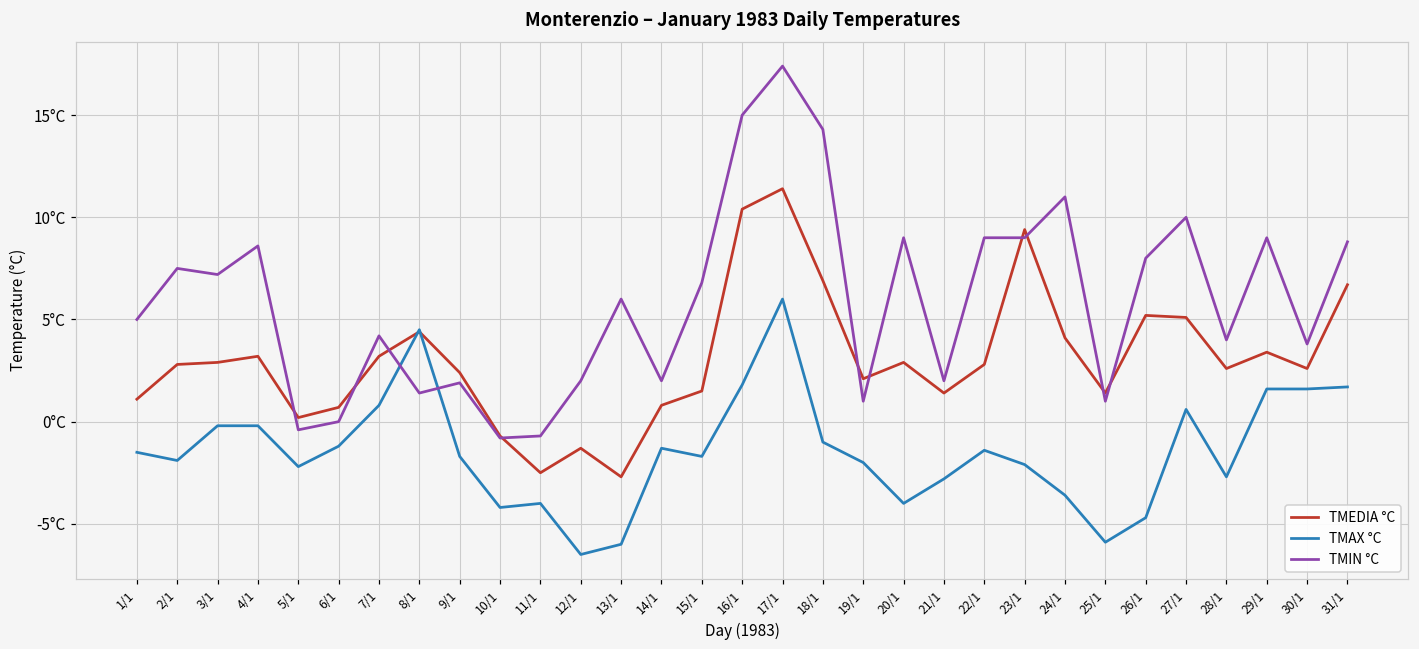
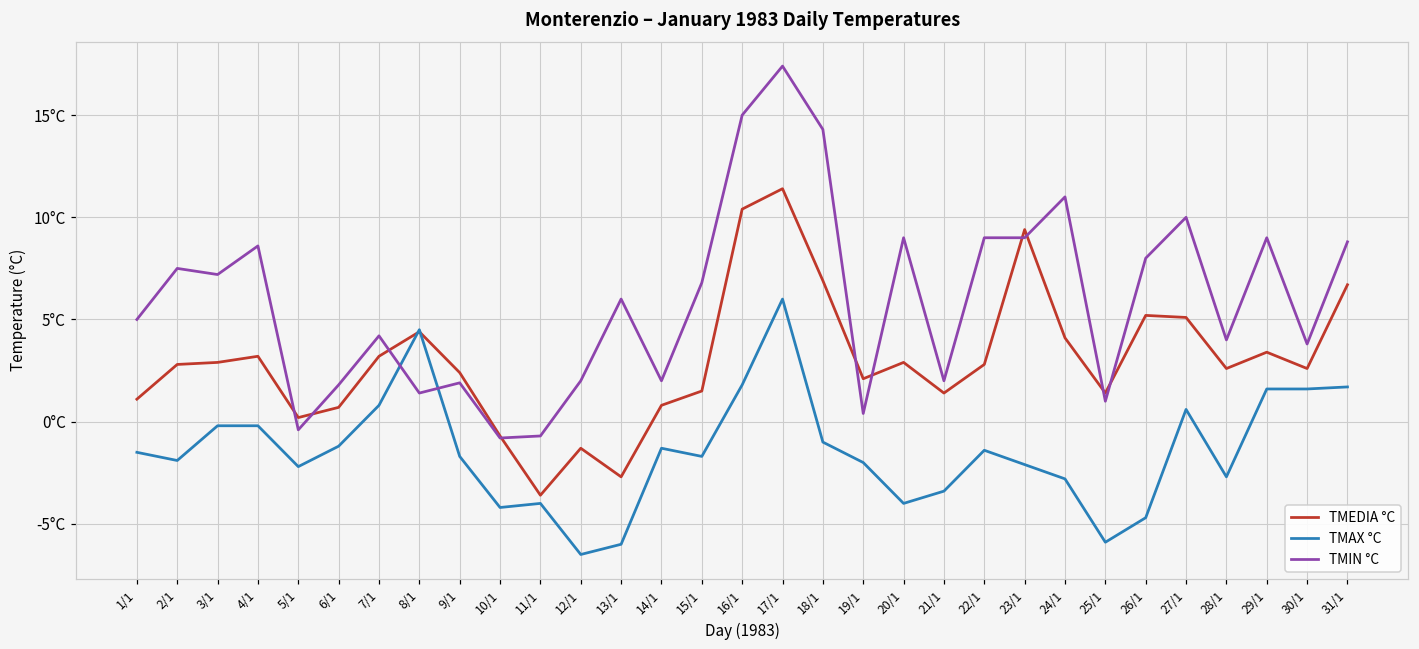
  {
    "TMEDIA °C": {
      "1/1": "1.1°C",
      "2/1": "2.8°C",
      "3/1": "2.9°C",
      "4/1": "3.2°C",
      "5/1": "0.2°C",
      "6/1": "0.7°C",
      "7/1": "3.2°C",
      "9/1": "2.4°C",
-     "11/1": "-2.5°C",
+     "11/1": "-3.6°C",
      "12/1": "-1.3°C",
      "13/1": "-2.7°C",
      "14/1": "0.8°C",
      "15/1": "1.5°C",
      "16/1": "10.4°C",
      "17/1": "11.4°C",
      "18/1": "6.9°C",
      "19/1": "2.1°C",
      "20/1": "2.9°C",
      "21/1": "1.4°C",
      "22/1": "2.8°C",
      "23/1": "9.4°C",
      "24/1": "4.1°C",
      "25/1": "1.4°C",
      "26/1": "5.2°C",
      "27/1": "5.1°C",
      "28/1": "2.6°C",
      "29/1": "3.4°C",
      "30/1": "2.6°C",
      "31/1": "6.7°C"
    },
    "TMAX °C": {
      "1/1": "-1.5°C",
      "2/1": "-1.9°C",
      "3/1": "-0.2°C",
      "4/1": "-0.2°C",
      "5/1": "-2.2°C",
      "6/1": "-1.2°C",
      "7/1": "0.8°C",
      "9/1": "-1.7°C",
      "10/1": "-4.2°C",
      "11/1": "-4.0°C",
      "12/1": "-6.5°C",
      "13/1": "-6.0°C",
      "14/1": "-1.3°C",
      "15/1": "-1.7°C",
      "16/1": "1.8°C",
      "17/1": "6.0°C",
      "18/1": "-1.0°C",
      "19/1": "-2.0°C",
      "20/1": "-4.0°C",
-     "21/1": "-2.8°C",
+     "21/1": "-3.4°C",
      "22/1": "-1.4°C",
      "23/1": "-2.1°C",
-     "24/1": "-3.6°C",
+     "24/1": "-2.8°C",
      "25/1": "-5.9°C",
      "26/1": "-4.7°C",
      "27/1": "0.6°C",
      "28/1": "-2.7°C",
      "29/1": "1.6°C",
      "30/1": "1.6°C",
      "31/1": "1.7°C"
    },
    "TMIN °C": {
      "1/1": "5.0°C",
      "2/1": "7.5°C",
      "3/1": "7.2°C",
      "4/1": "8.6°C",
      "5/1": "-0.4°C",
-     "6/1": "0.0°C",
+     "6/1": "1.8°C",
      "7/1": "4.2°C",
      "8/1": "1.4°C",
      "9/1": "1.9°C",
      "11/1": "-0.7°C",
      "12/1": "2.0°C",
      "13/1": "6.0°C",
      "14/1": "2.0°C",
      "15/1": "6.8°C",
      "16/1": "15.0°C",
      "17/1": "17.4°C",
      "18/1": "14.3°C",
-     "19/1": "1.0°C",
+     "19/1": "0.4°C",
      "20/1": "9.0°C",
      "21/1": "2.0°C",
      "22/1": "9.0°C",
      "23/1": "9.0°C",
      "24/1": "11.0°C",
      "25/1": "1.0°C",
      "26/1": "8.0°C",
      "27/1": "10.0°C",
      "28/1": "4.0°C",
      "29/1": "9.0°C",
      "30/1": "3.8°C",
      "31/1": "8.8°C"
    }
  }
